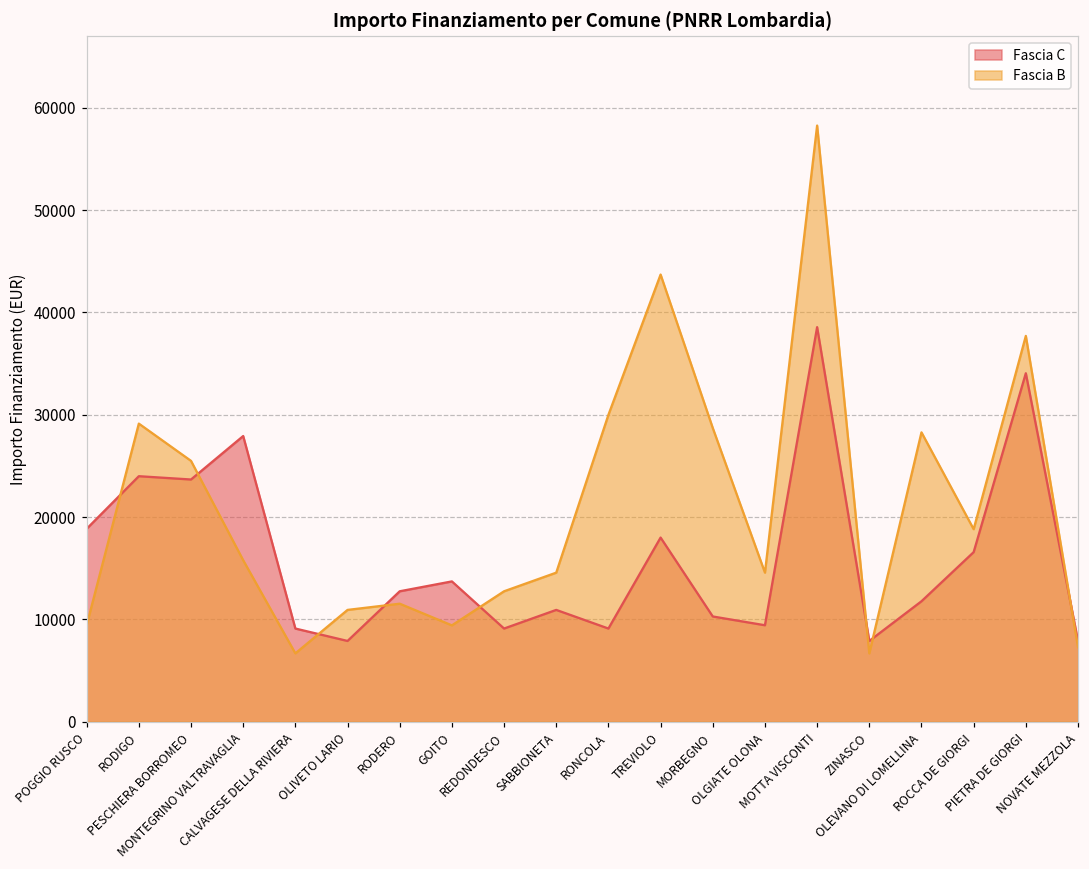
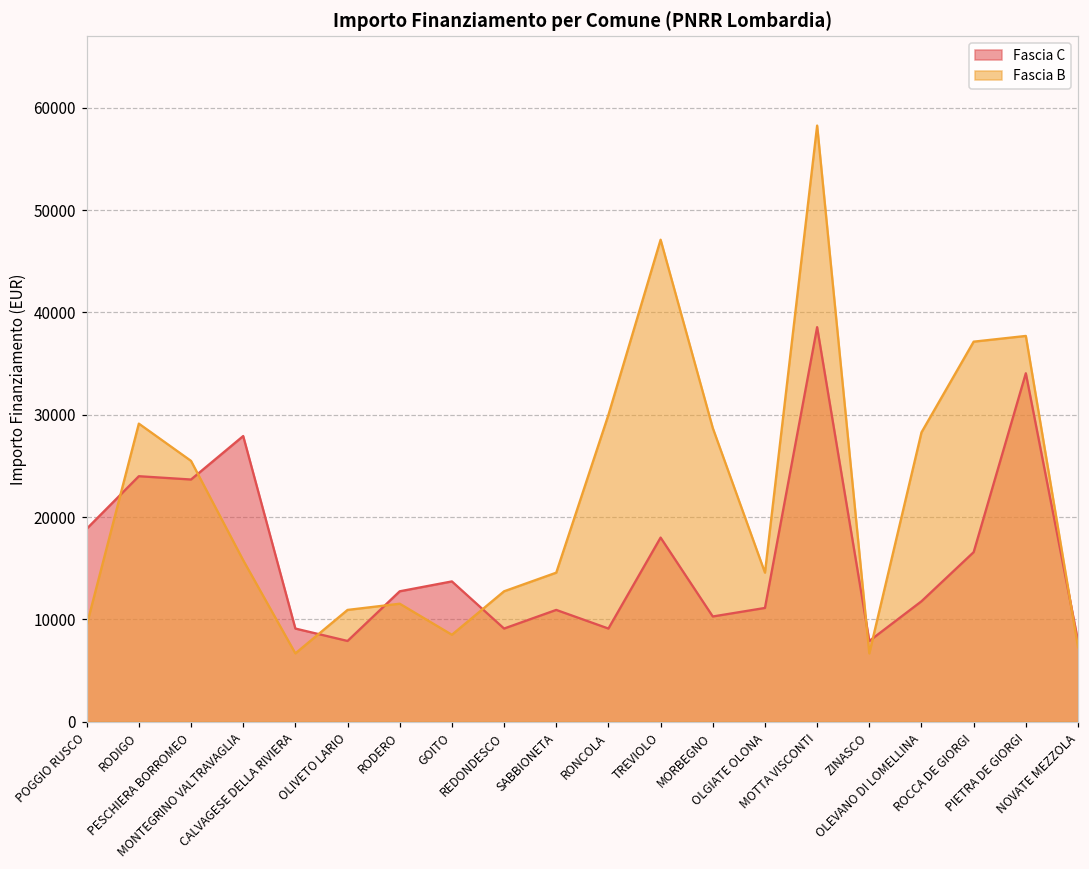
  {
    "Fascia C": {
      "POGGIO RUSCO": 19000,
      "RODIGO": 24000,
      "PESCHIERA BORROMEO": 24000,
      "MONTEGRINO VALTRAVAGLIA": 28000,
      "CALVAGESE DELLA RIVIERA": 9000,
      "OLIVETO LARIO": 8000,
      "RODERO": 13000,
      "GOITO": 14000,
      "REDONDESCO": 9000,
      "SABBIONETA": 11000,
      "RONCOLA": 9000,
      "TREVIOLO": 18000,
      "MORBEGNO": 10000,
-     "OLGIATE OLONA": 9000,
+     "OLGIATE OLONA": 11000,
      "MOTTA VISCONTI": 39000,
      "ZINASCO": 8000,
      "OLEVANO DI LOMELLINA": 12000,
      "ROCCA DE GIORGI": 17000,
      "PIETRA DE GIORGI": 34000,
      "NOVATE MEZZOLA": 8000
    },
    "Fascia B": {
      "POGGIO RUSCO": 9000,
      "RODIGO": 29000,
      "PESCHIERA BORROMEO": 25000,
      "MONTEGRINO VALTRAVAGLIA": 16000,
      "CALVAGESE DELLA RIVIERA": 7000,
      "OLIVETO LARIO": 11000,
      "RODERO": 12000,
-     "GOITO": 9000,
+     "GOITO": 8000,
      "REDONDESCO": 13000,
      "SABBIONETA": 15000,
      "RONCOLA": 30000,
-     "TREVIOLO": 44000,
+     "TREVIOLO": 47000,
      "MORBEGNO": 29000,
      "OLGIATE OLONA": 15000,
      "MOTTA VISCONTI": 58000,
      "ZINASCO": 7000,
      "OLEVANO DI LOMELLINA": 28000,
-     "ROCCA DE GIORGI": 19000,
+     "ROCCA DE GIORGI": 37000,
      "PIETRA DE GIORGI": 38000,
      "NOVATE MEZZOLA": 7000
    }
  }
